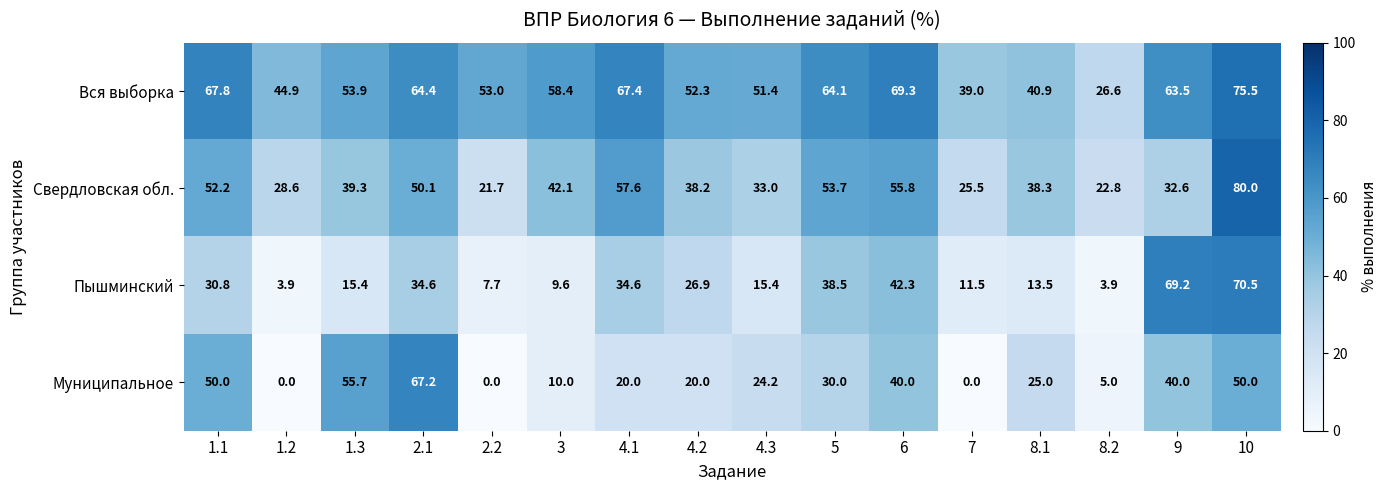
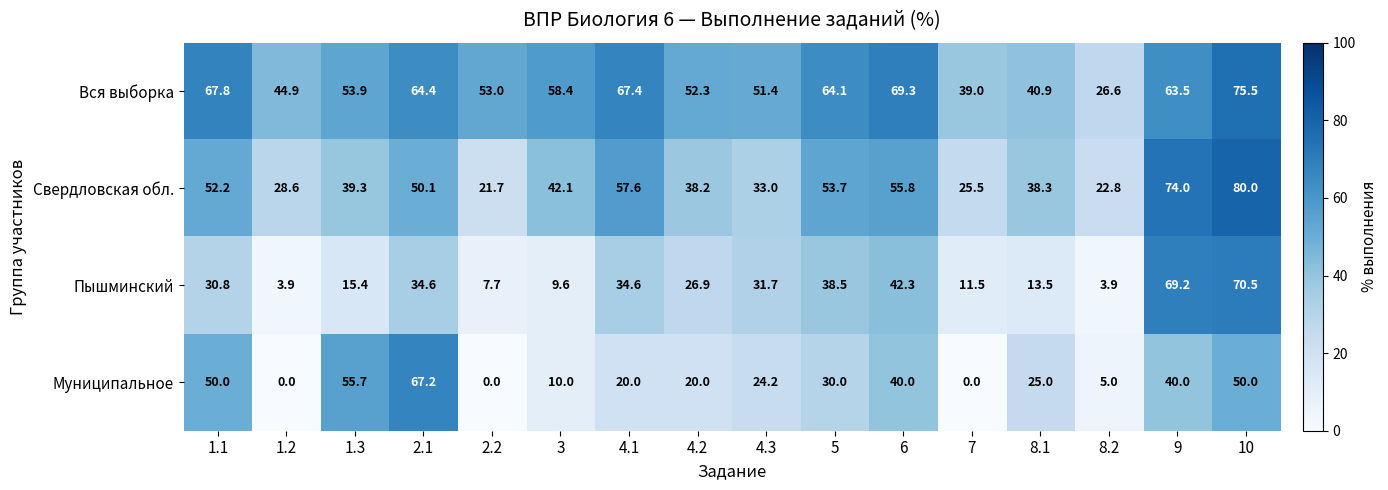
  {
    "Вся выборка": {
      "1.1": 67.8,
      "1.2": 44.9,
      "1.3": 53.9,
      "2.1": 64.4,
      "2.2": 53.0,
      "3": 58.4,
      "4.1": 67.4,
      "4.2": 52.3,
      "4.3": 51.4,
      "5": 64.1,
      "6": 69.3,
      "7": 39.0,
      "8.1": 40.9,
      "8.2": 26.6,
      "9": 63.5,
      "10": 75.5
    },
    "Свердловская обл.": {
      "1.1": 52.2,
      "1.2": 28.6,
      "1.3": 39.3,
      "2.1": 50.1,
      "2.2": 21.7,
      "3": 42.1,
      "4.1": 57.6,
      "4.2": 38.2,
      "4.3": 33.0,
      "5": 53.7,
      "6": 55.8,
      "7": 25.5,
      "8.1": 38.3,
      "8.2": 22.8,
-     "9": 32.6,
+     "9": 74.0,
      "10": 80.0
    },
    "Пышминский": {
      "1.1": 30.8,
      "1.2": 3.9,
      "1.3": 15.4,
      "2.1": 34.6,
      "2.2": 7.7,
      "3": 9.6,
      "4.1": 34.6,
      "4.2": 26.9,
-     "4.3": 15.4,
+     "4.3": 31.7,
      "5": 38.5,
      "6": 42.3,
      "7": 11.5,
      "8.1": 13.5,
      "8.2": 3.9,
      "9": 69.2,
      "10": 70.5
    },
    "Муниципальное": {
      "1.1": 50.0,
      "1.2": 0.0,
      "1.3": 55.7,
      "2.1": 67.2,
      "2.2": 0.0,
      "3": 10.0,
      "4.1": 20.0,
      "4.2": 20.0,
      "4.3": 24.2,
      "5": 30.0,
      "6": 40.0,
      "7": 0.0,
      "8.1": 25.0,
      "8.2": 5.0,
      "9": 40.0,
      "10": 50.0
    }
  }
